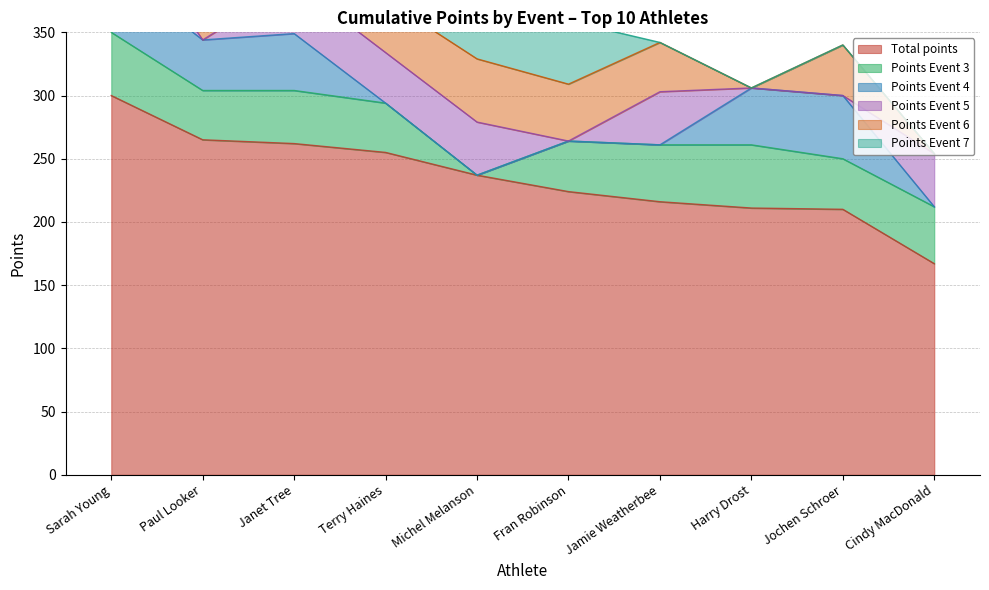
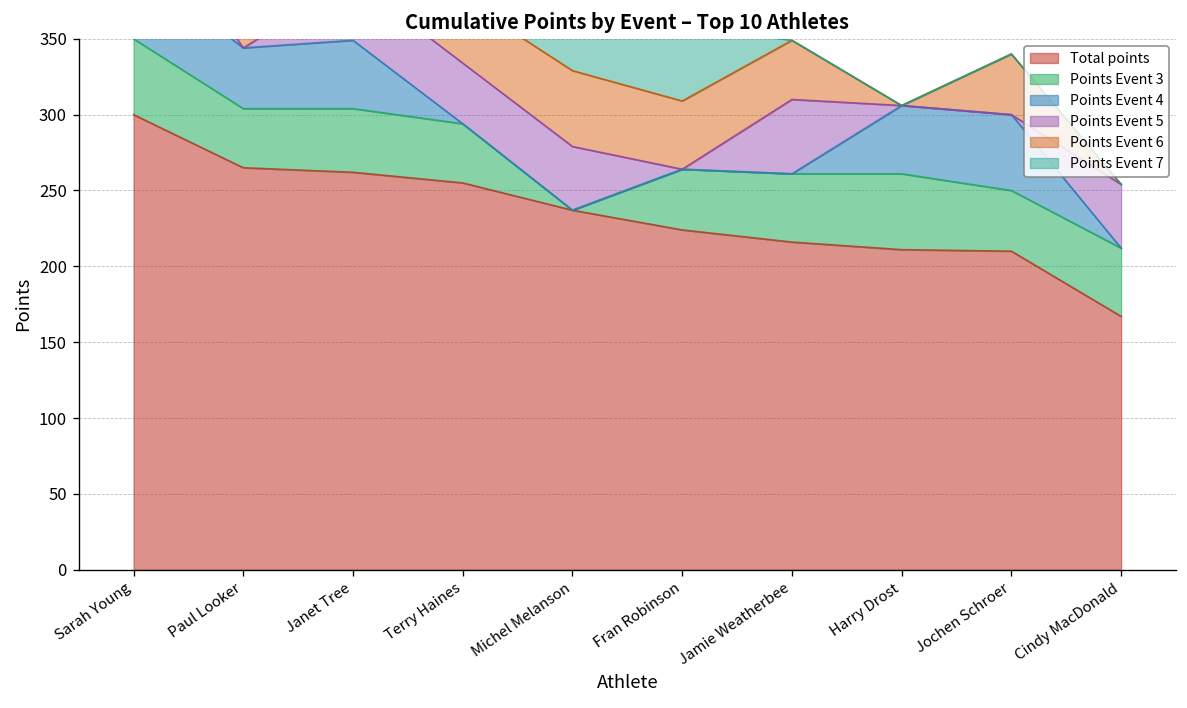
  {
    "Points Event 5": {
      "Terry Haines": 40,
      "Michel Melanson": 42,
-     "Jamie Weatherbee": 42
+     "Jamie Weatherbee": 49
    }
  }
